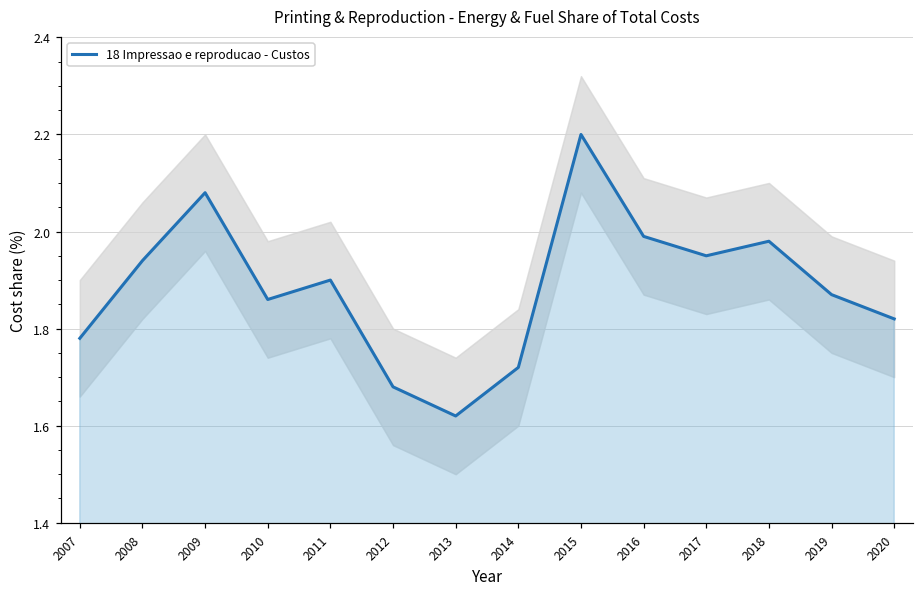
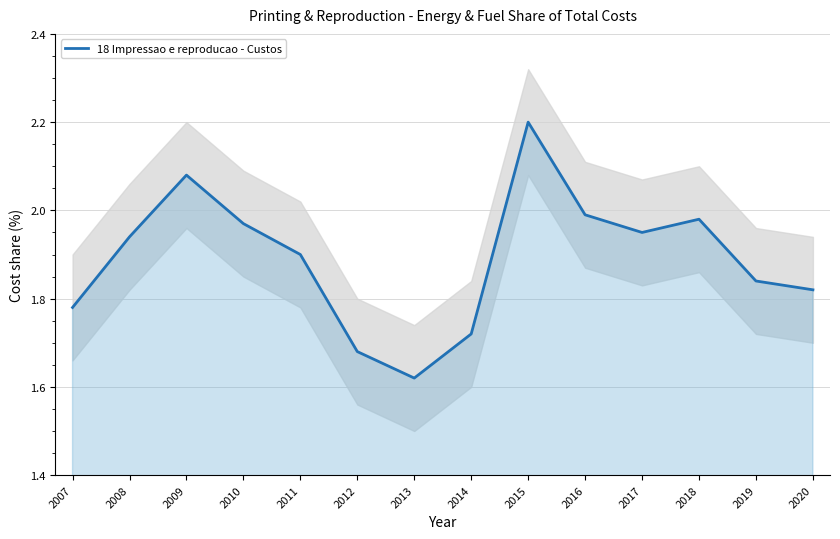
  {
    "18 Impressao e reproducao - Custos": {
      "2007": 1.78,
      "2008": 1.94,
      "2009": 2.08,
-     "2010": 1.86,
+     "2010": 1.97,
      "2011": 1.90,
      "2012": 1.68,
      "2013": 1.62,
      "2014": 1.72,
      "2015": 2.20,
      "2016": 1.99,
      "2017": 1.95,
      "2018": 1.98,
-     "2019": 1.87,
+     "2019": 1.84,
      "2020": 1.82
    }
  }
